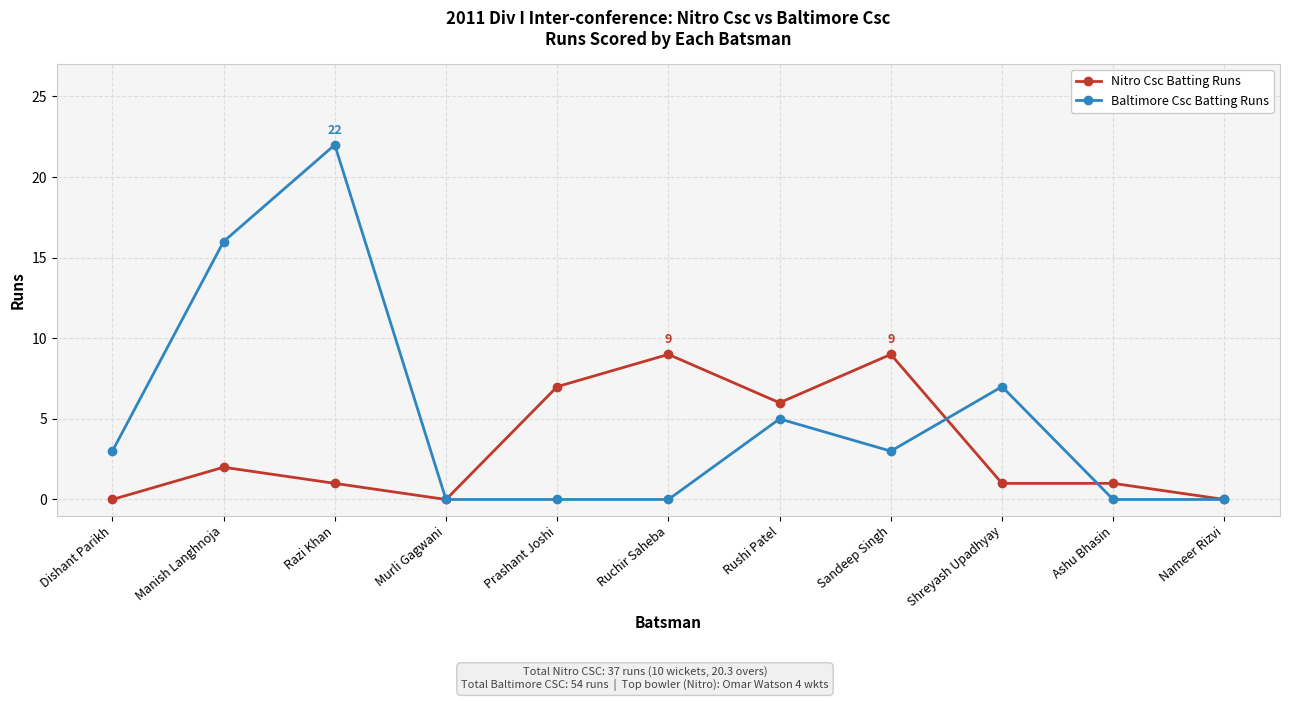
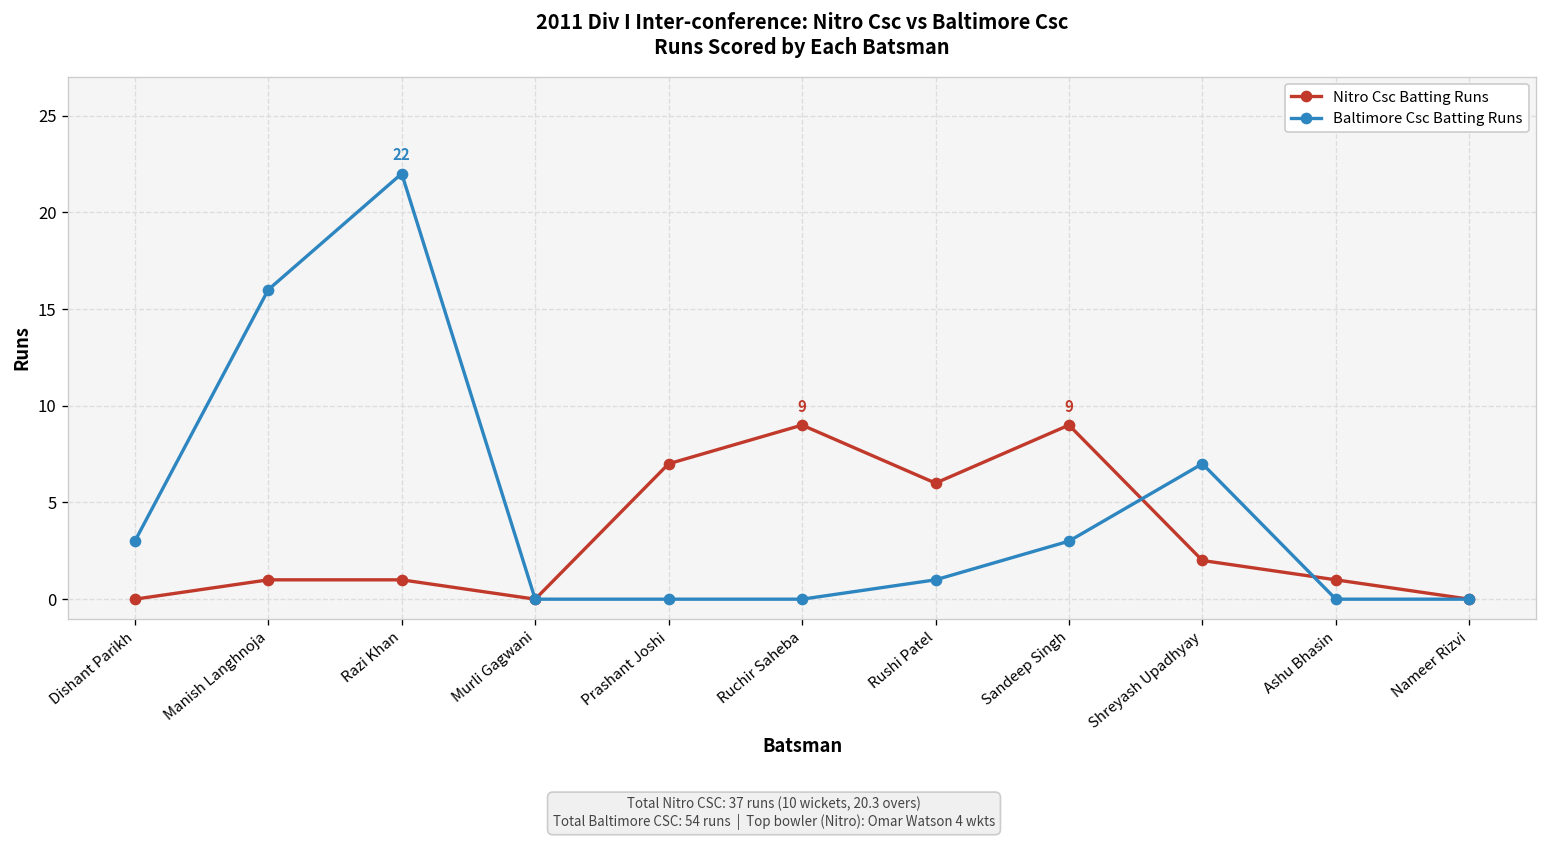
  {
    "Nitro Csc Batting Runs": {
      "Dishant Parikh": 0,
-     "Manish Langhnoja": 2,
+     "Manish Langhnoja": 1,
      "Razi Khan": 1,
      "Prashant Joshi": 7,
      "Rushi Patel": 6,
-     "Shreyash Upadhyay": 1,
+     "Shreyash Upadhyay": 2,
      "Ashu Bhasin": 1
    },
    "Baltimore Csc Batting Runs": {
      "Dishant Parikh": 3,
      "Manish Langhnoja": 16,
      "Prashant Joshi": 0,
      "Ruchir Saheba": 0,
-     "Rushi Patel": 5,
+     "Rushi Patel": 1,
      "Sandeep Singh": 3,
      "Shreyash Upadhyay": 7,
      "Ashu Bhasin": 0
    }
  }
